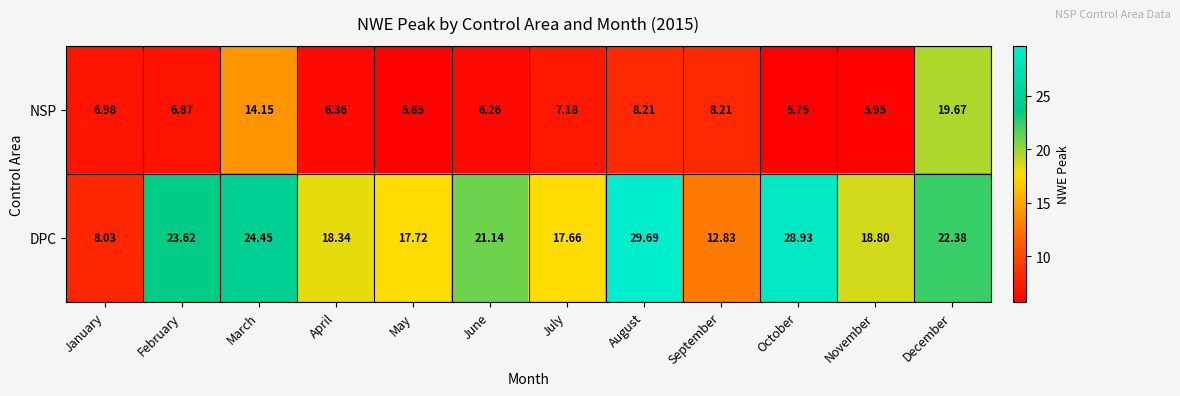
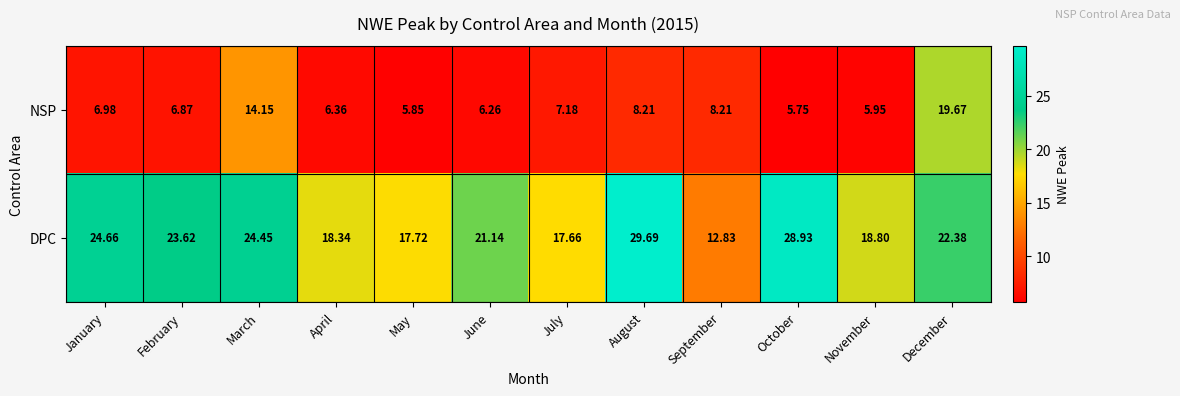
  {
    "NSP": {
      "January": 6.98,
      "February": 6.87,
      "March": 14.15,
      "April": 6.36,
      "May": 5.85,
      "June": 6.26,
      "July": 7.18,
      "August": 8.21,
      "September": 8.21,
      "October": 5.75,
      "November": 5.95,
      "December": 19.67
    },
    "DPC": {
-     "January": 8.03,
+     "January": 24.66,
      "February": 23.62,
      "March": 24.45,
      "April": 18.34,
      "May": 17.72,
      "June": 21.14,
      "July": 17.66,
      "August": 29.69,
      "September": 12.83,
      "October": 28.93,
      "November": 18.80,
      "December": 22.38
    }
  }
